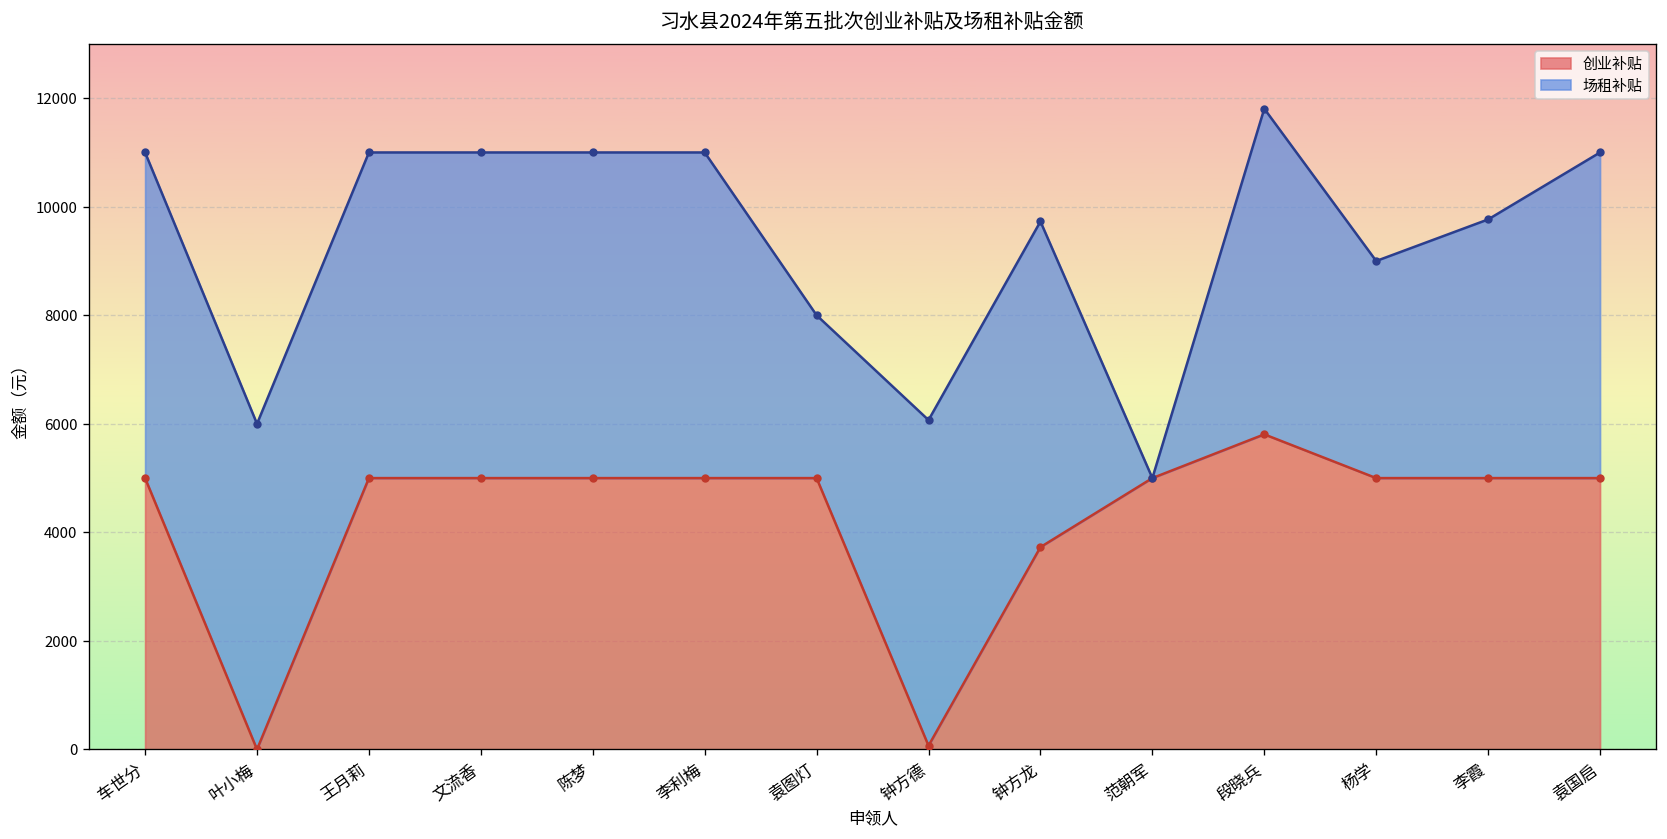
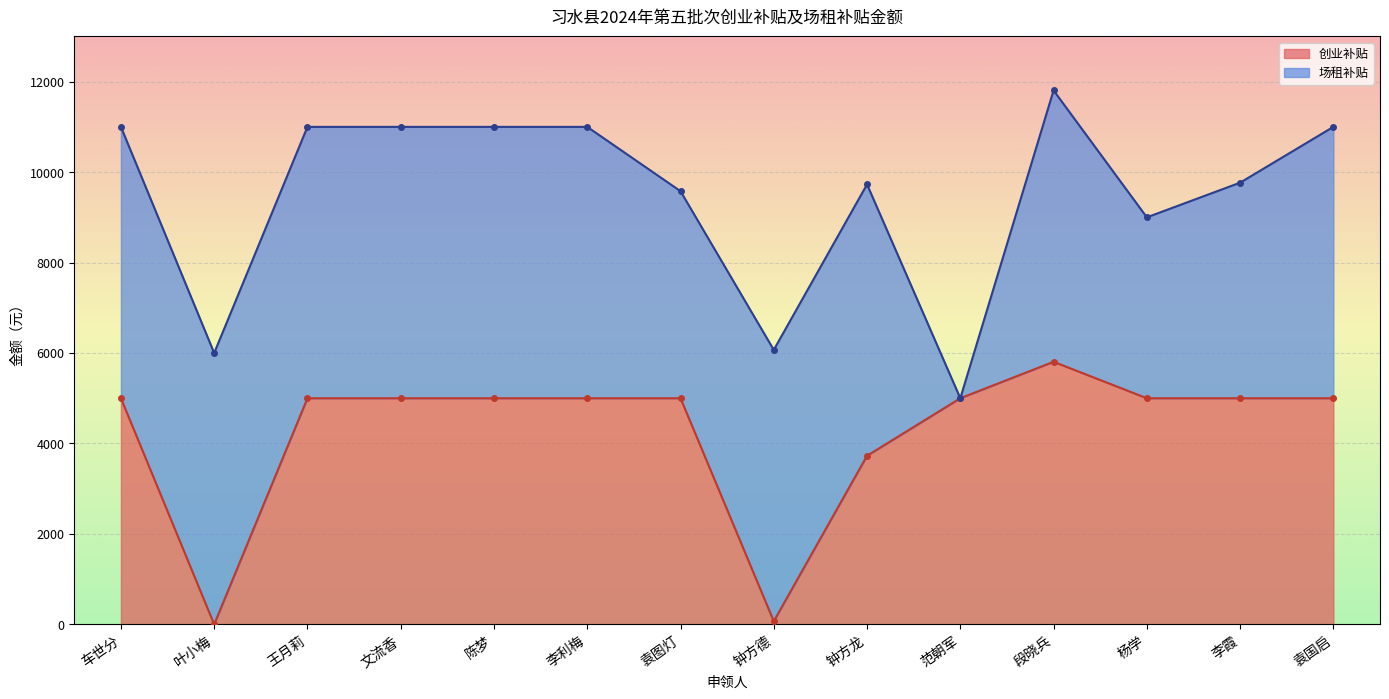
  {
    "创业补贴": {
      "车世分": 5000,
      "叶小梅": 0,
      "王月莉": 5000,
      "文流香": 5000,
      "陈梦": 5000,
      "李利梅": 5000,
      "袁图灯": 5000,
      "钟方德": 100,
      "钟方龙": 3700,
      "段晓兵": 5800,
      "杨学": 5000,
      "李霞": 5000,
      "袁国启": 5000
    },
    "场租补贴": {
      "车世分": 6000,
      "叶小梅": 6000,
      "王月莉": 6000,
      "文流香": 6000,
      "陈梦": 6000,
      "李利梅": 6000,
-     "袁图灯": 3000,
+     "袁图灯": 4600,
      "钟方德": 6000,
      "钟方龙": 6000,
      "段晓兵": 6000,
      "杨学": 4000,
      "李霞": 4800,
      "袁国启": 6000
    }
  }
